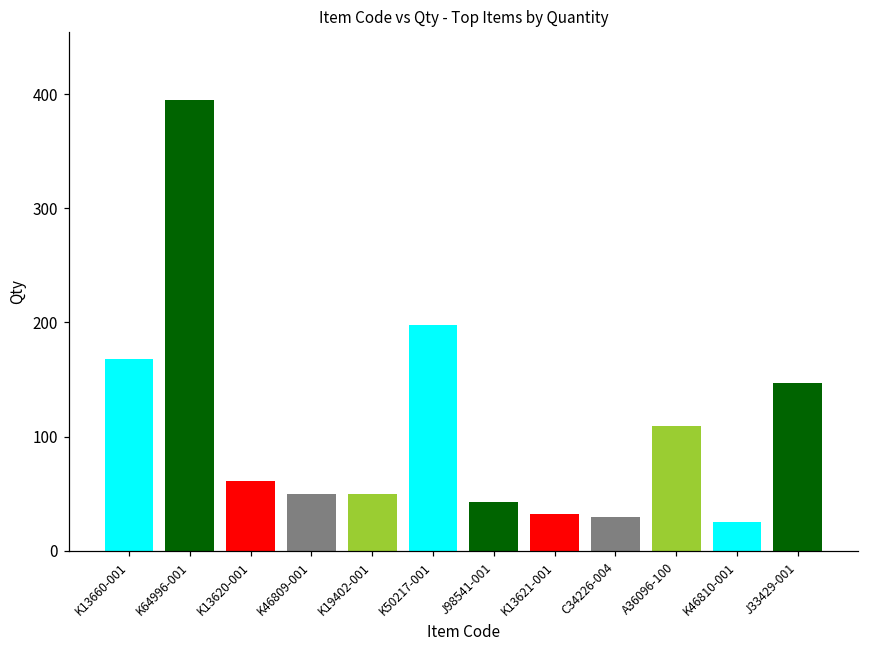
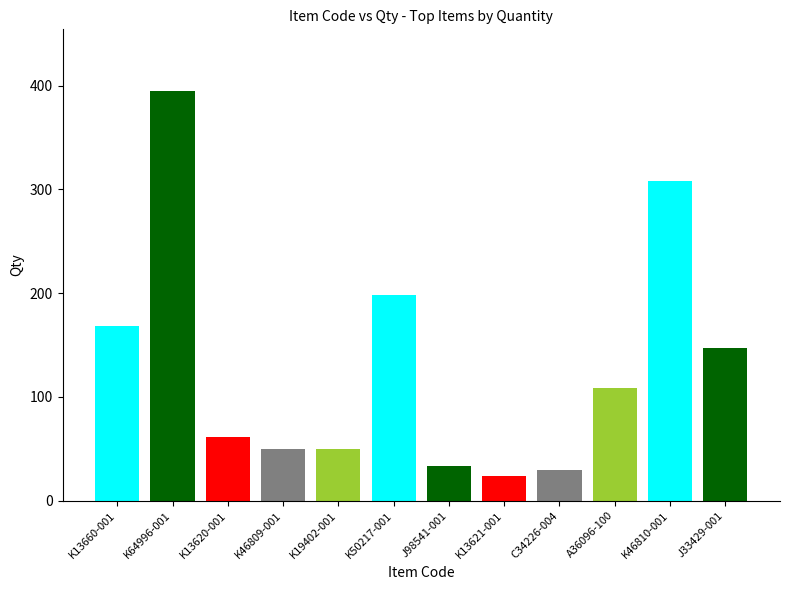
  {
    "K13660-001": 168,
    "K64996-001": 395,
    "K13620-001": 61,
    "K46809-001": 50,
    "K19402-001": 50,
    "K50217-001": 198,
-   "J98541-001": 43,
-   "K13621-001": 32,
+   "J98541-001": 33,
+   "K13621-001": 24,
    "C34226-004": 30,
    "A36096-100": 109,
-   "K46810-001": 25,
+   "K46810-001": 308,
    "J33429-001": 147
  }
